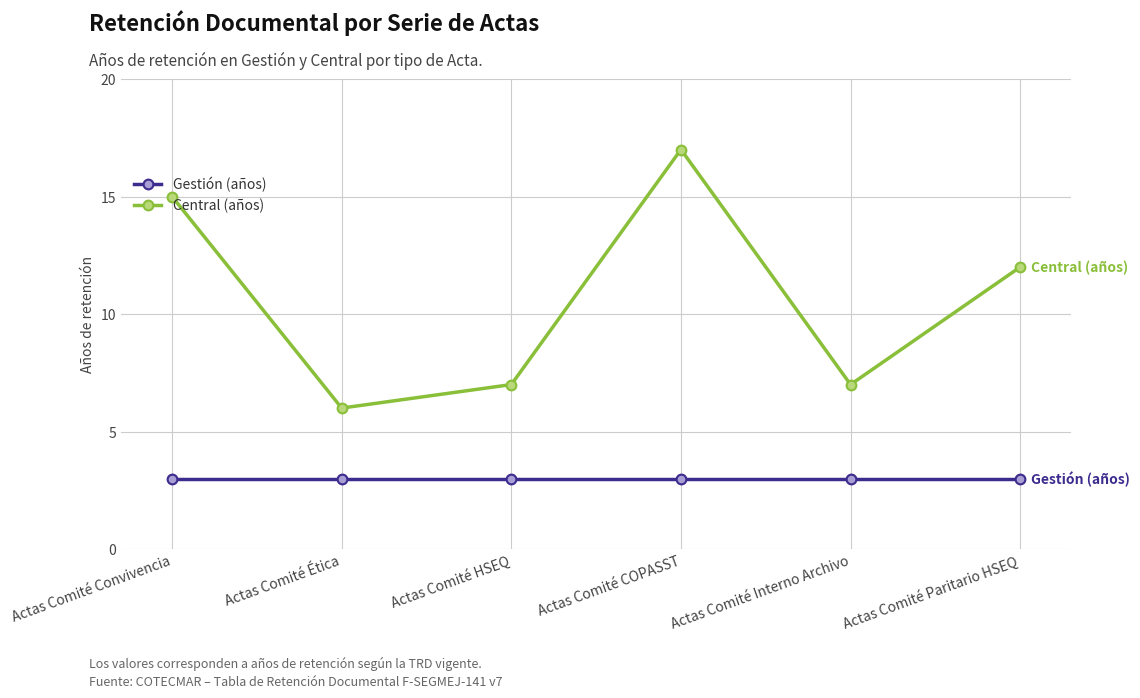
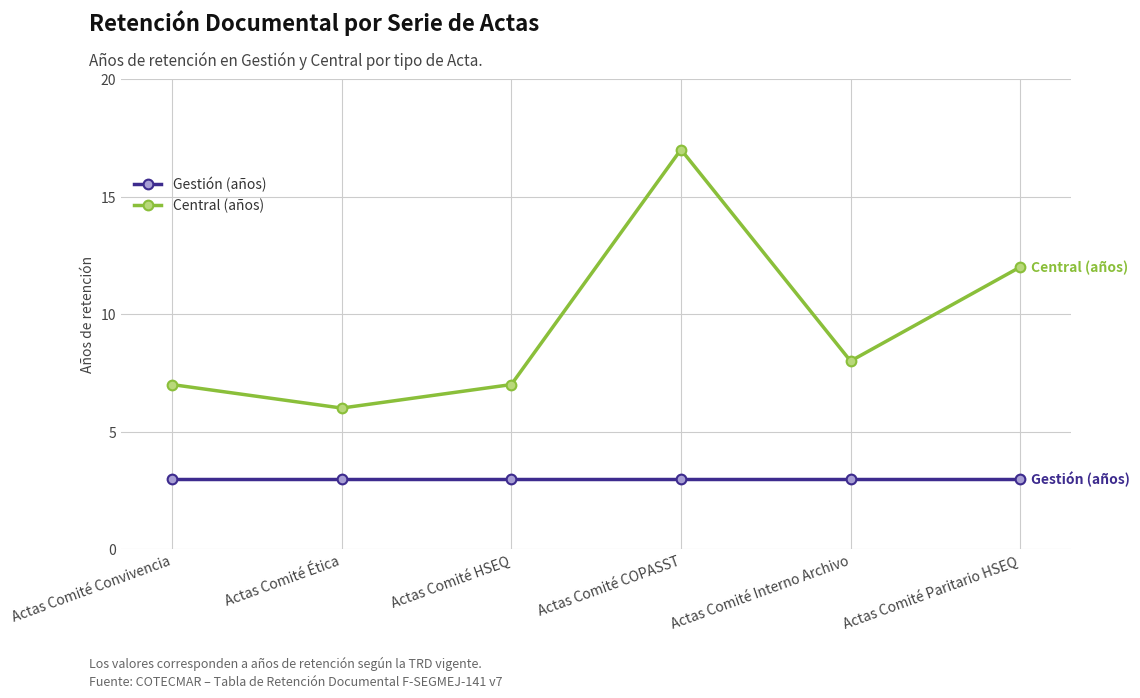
  {
    "Gestión (años)": {
      "Actas Comité Convivencia": 3,
      "Actas Comité Ética": 3,
      "Actas Comité HSEQ": 3,
      "Actas Comité COPASST": 3,
      "Actas Comité Interno Archivo": 3,
      "Actas Comité Paritario HSEQ": 3
    },
    "Central (años)": {
-     "Actas Comité Convivencia": 15,
+     "Actas Comité Convivencia": 7,
      "Actas Comité Ética": 6,
      "Actas Comité HSEQ": 7,
      "Actas Comité COPASST": 17,
-     "Actas Comité Interno Archivo": 7,
+     "Actas Comité Interno Archivo": 8,
      "Actas Comité Paritario HSEQ": 12
    }
  }
